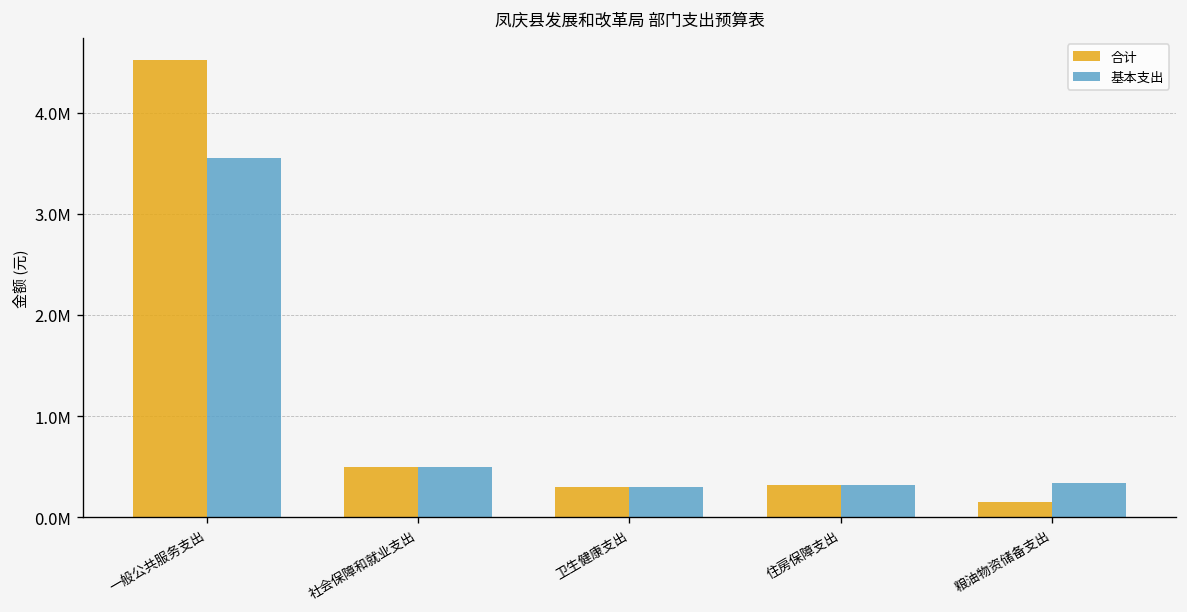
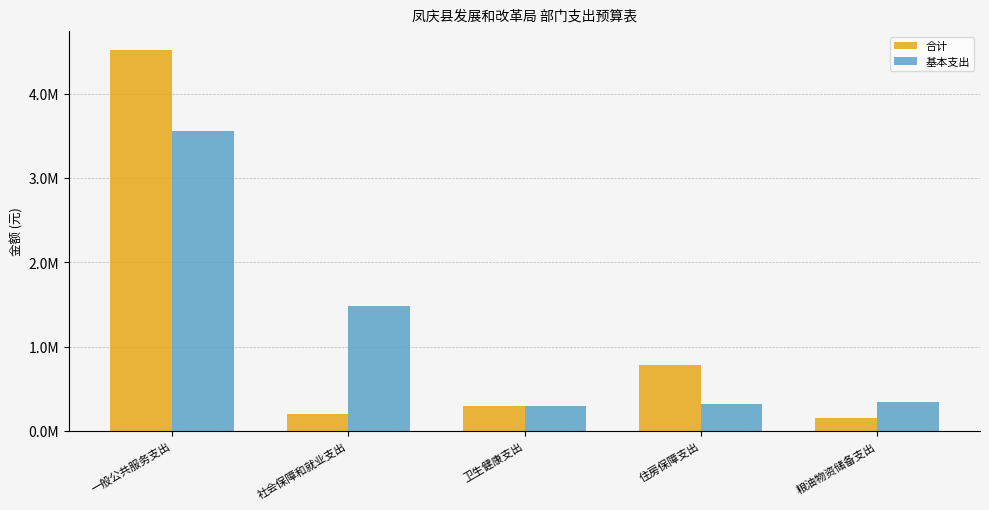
  {
    "合计": {
      "一般公共服务支出": 4500000,
-     "社会保障和就业支出": 500000,
+     "社会保障和就业支出": 200000,
      "卫生健康支出": 300000,
-     "住房保障支出": 300000,
+     "住房保障支出": 800000,
      "粮油物资储备支出": 200000
    },
    "基本支出": {
      "一般公共服务支出": 3600000,
-     "社会保障和就业支出": 500000,
+     "社会保障和就业支出": 1500000,
      "卫生健康支出": 300000,
      "住房保障支出": 300000,
      "粮油物资储备支出": 300000
    }
  }
